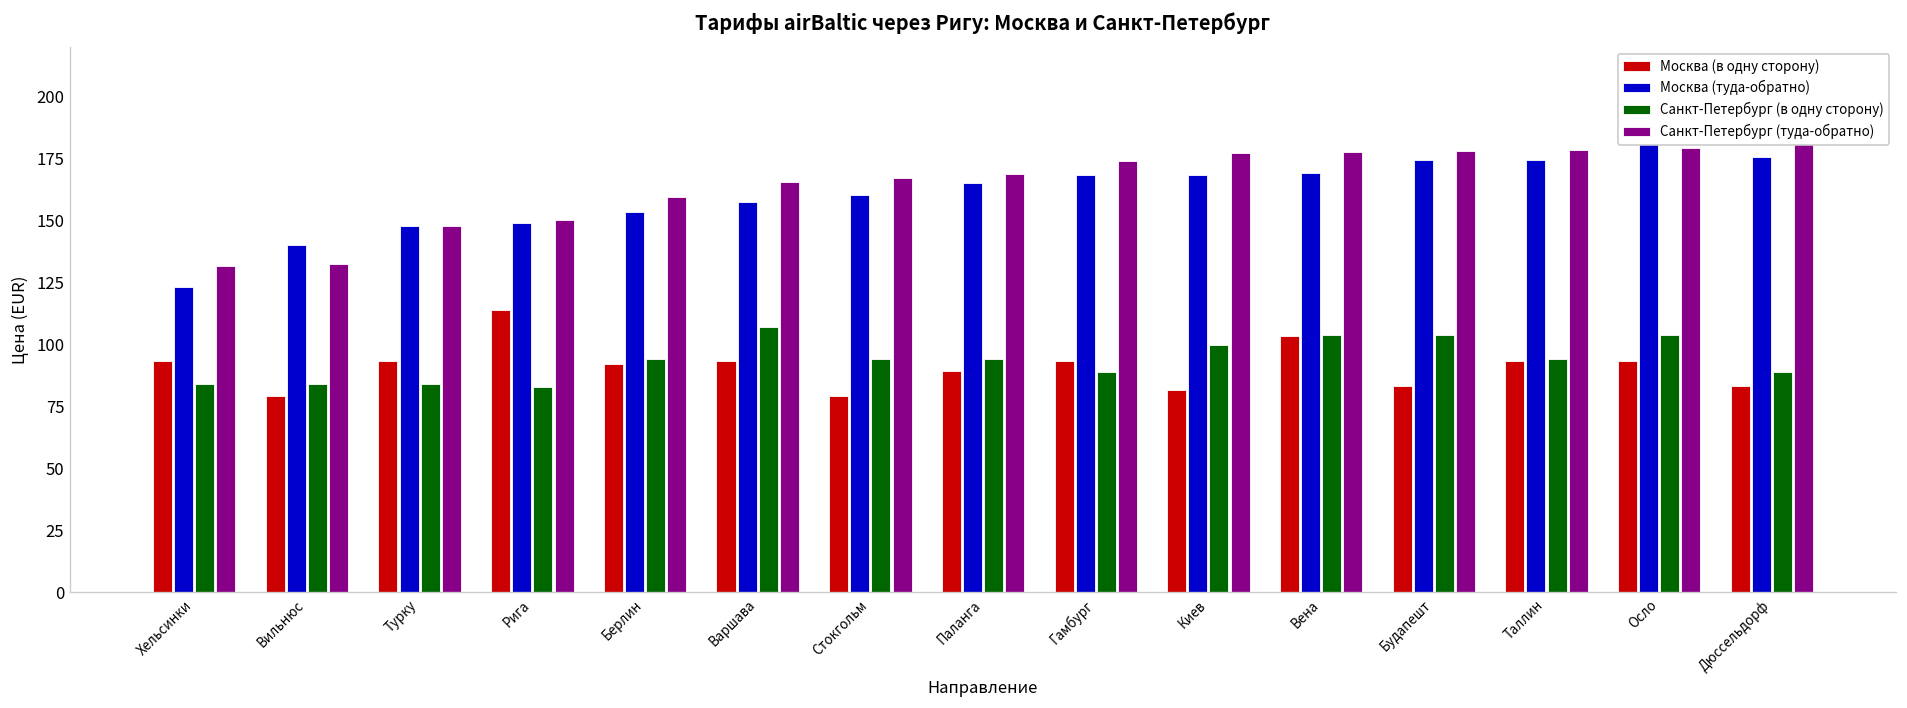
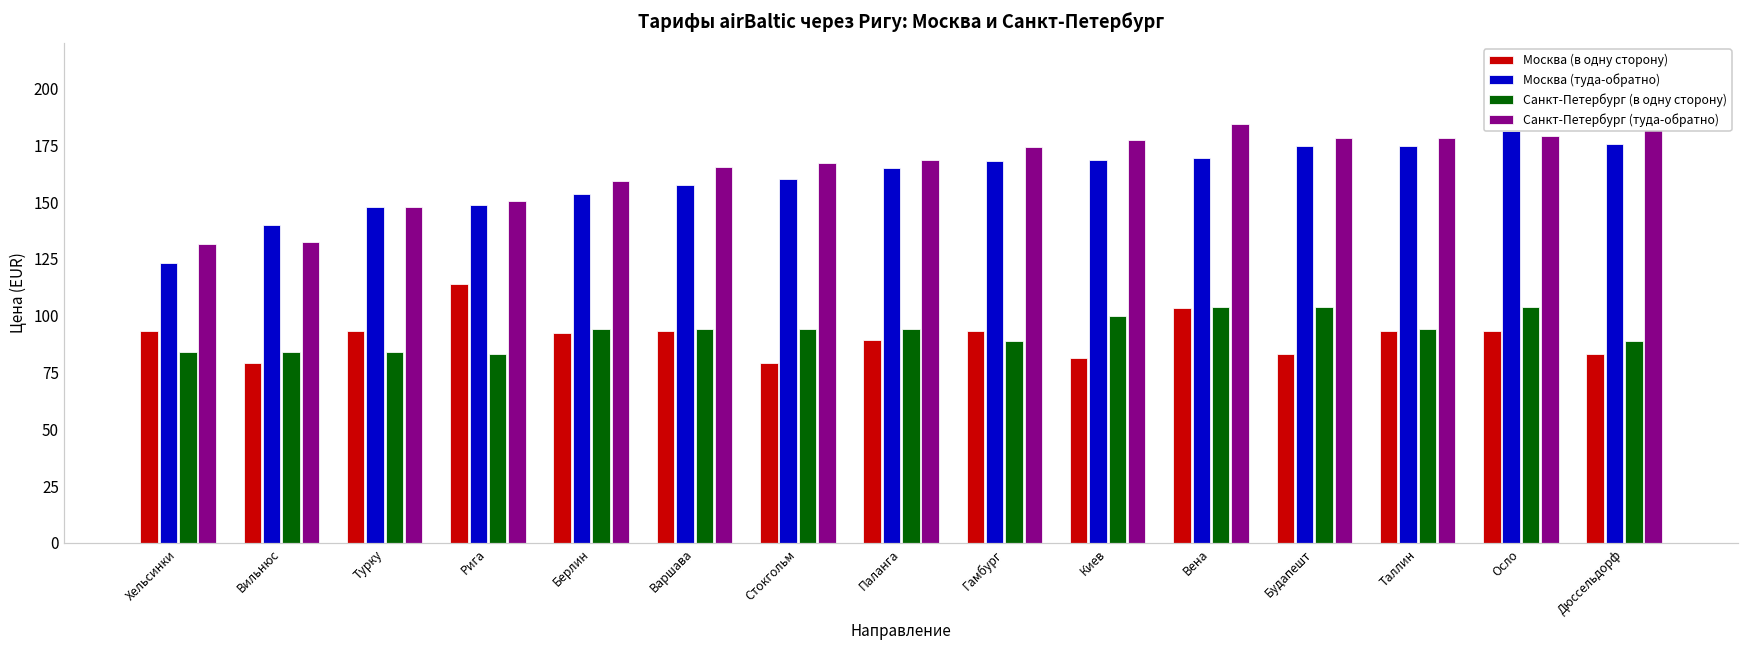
  {
    "Москва (в одну сторону)": {
      "Хельсинки": 93,
      "Вильнюс": 79,
      "Турку": 93,
      "Рига": 114,
      "Берлин": 92,
      "Варшава": 93,
      "Стокгольм": 79,
      "Паланга": 89,
      "Гамбург": 93,
      "Киев": 81,
      "Вена": 103,
      "Будапешт": 83,
      "Таллин": 93,
      "Осло": 93,
      "Дюссельдорф": 83
    },
    "Москва (туда-обратно)": {
      "Хельсинки": 123,
      "Вильнюс": 140,
      "Турку": 148,
      "Рига": 149,
      "Берлин": 153,
      "Варшава": 158,
      "Стокгольм": 160,
      "Паланга": 165,
      "Гамбург": 168,
      "Киев": 168,
      "Вена": 169,
      "Будапешт": 174,
      "Таллин": 175,
      "Осло": 181,
      "Дюссельдорф": 175
    },
    "Санкт-Петербург (в одну сторону)": {
      "Хельсинки": 84,
      "Вильнюс": 84,
      "Турку": 84,
      "Рига": 83,
      "Берлин": 94,
-     "Варшава": 107,
+     "Варшава": 94,
      "Стокгольм": 94,
      "Паланга": 94,
      "Гамбург": 89,
      "Киев": 100,
      "Вена": 104,
      "Будапешт": 104,
      "Таллин": 94,
      "Осло": 104,
      "Дюссельдорф": 89
    },
    "Санкт-Петербург (туда-обратно)": {
      "Хельсинки": 132,
      "Вильнюс": 132,
      "Турку": 148,
      "Рига": 150,
      "Берлин": 159,
      "Варшава": 165,
      "Стокгольм": 167,
      "Паланга": 169,
      "Гамбург": 174,
      "Киев": 177,
-     "Вена": 177,
+     "Вена": 184,
      "Будапешт": 178,
      "Таллин": 178,
      "Осло": 179
    }
  }
